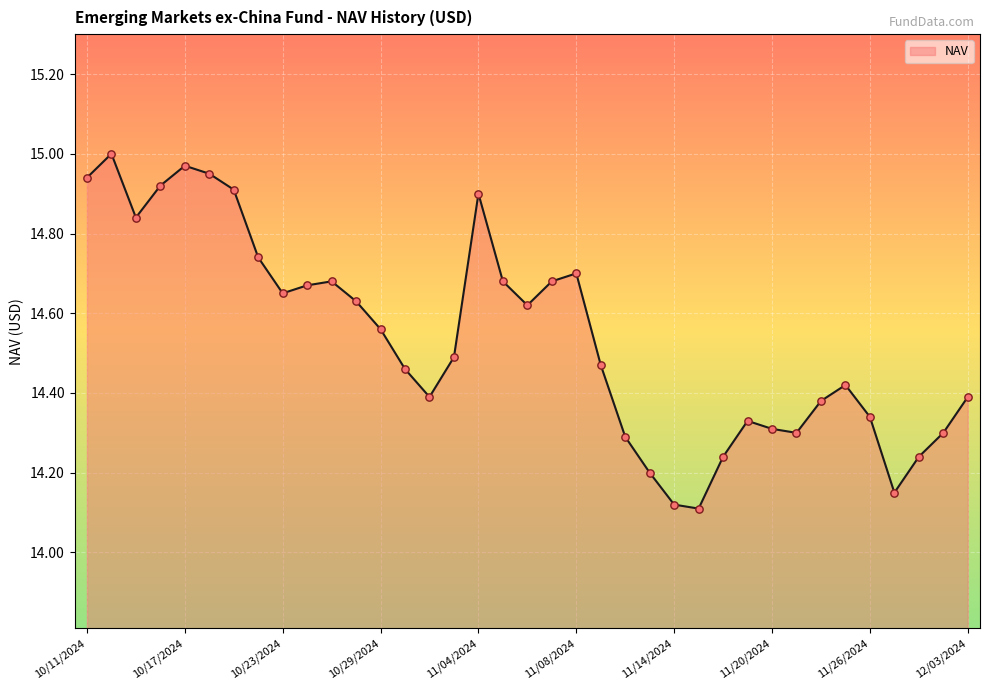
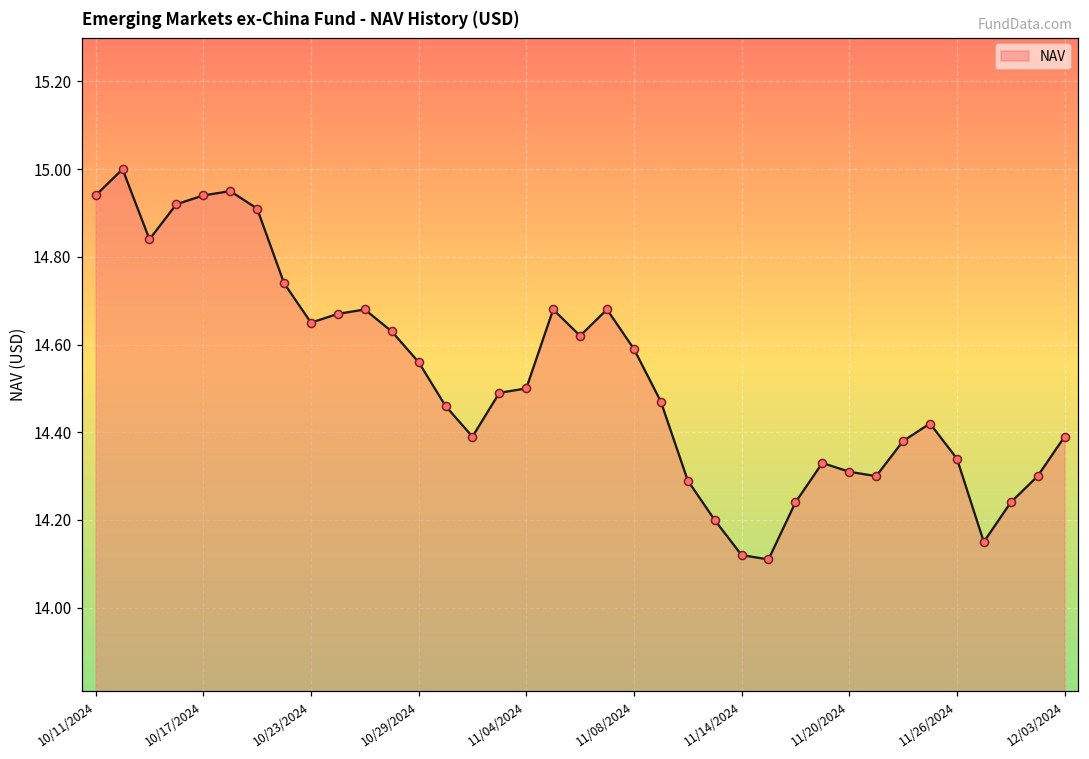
  {
    "10/11/2024": 14.94,
-   "10/17/2024": 14.97,
+   "10/17/2024": 14.94,
    "10/23/2024": 14.65,
    "10/29/2024": 14.56,
-   "11/04/2024": 14.9,
-   "11/08/2024": 14.70,
+   "11/04/2024": 14.5,
+   "11/08/2024": 14.59,
    "11/14/2024": 14.12,
    "11/20/2024": 14.31,
    "11/26/2024": 14.34,
    "12/03/2024": 14.39
  }
